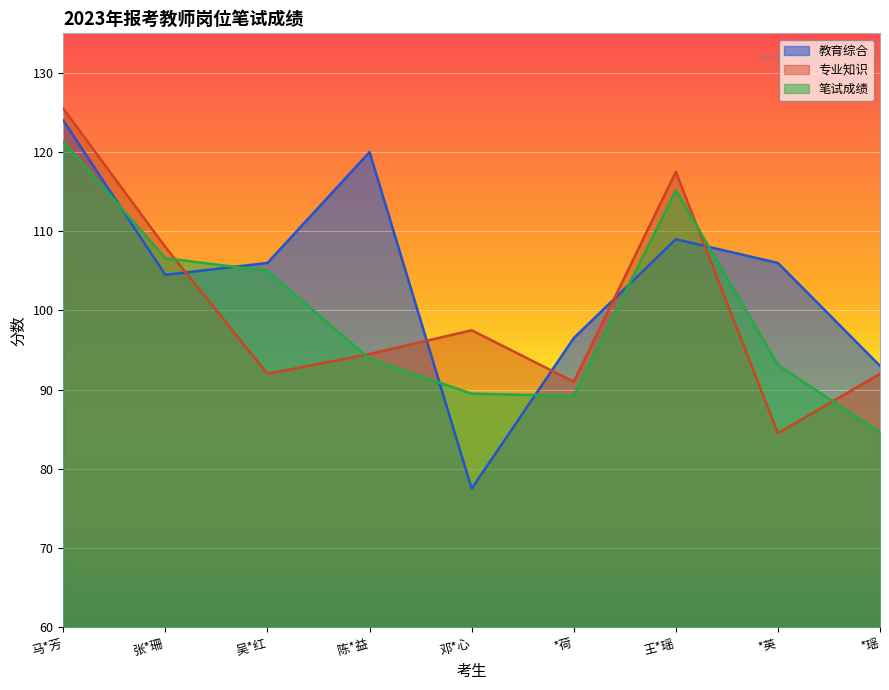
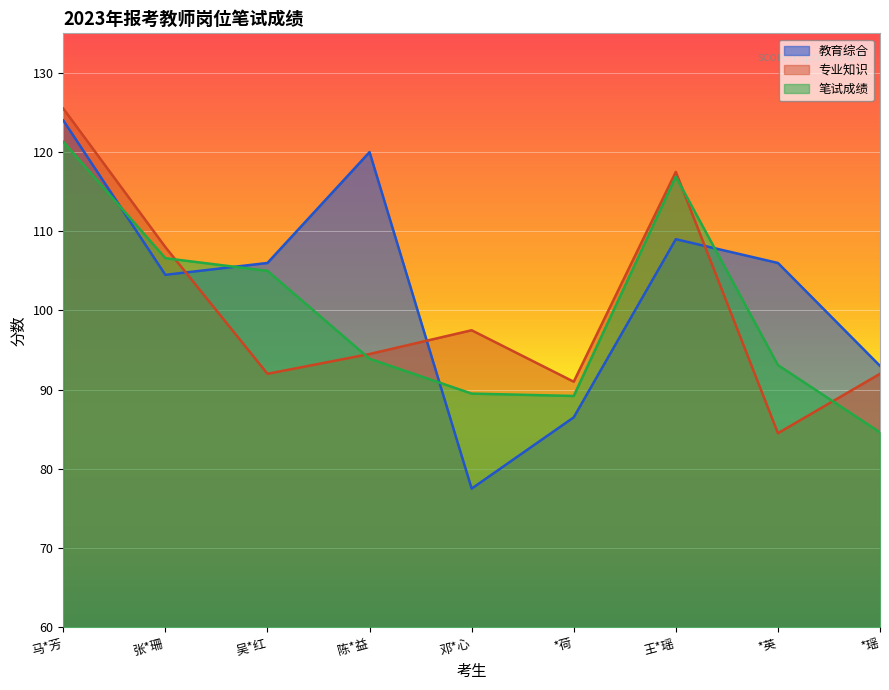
  {
    "教育综合": {
      "马*芳": 124,
      "张*珊": 105,
      "吴*红": 106,
      "陈*益": 120,
      "邓*心": 78,
-     "*荷": 97,
+     "*荷": 87,
      "王*瑶": 109,
      "*英": 106,
      "*瑶": 93
    },
    "专业知识": {
      "马*芳": 126,
      "张*珊": 108,
      "吴*红": 92,
      "陈*益": 95,
      "邓*心": 98,
      "*荷": 91,
      "王*瑶": 118,
      "*英": 85,
      "*瑶": 92
    },
    "笔试成绩": {
      "马*芳": 121,
      "张*珊": 107,
      "吴*红": 105,
      "陈*益": 94,
      "邓*心": 90,
      "*荷": 89,
-     "王*瑶": 115,
+     "王*瑶": 117,
      "*英": 93,
      "*瑶": 85
    }
  }
